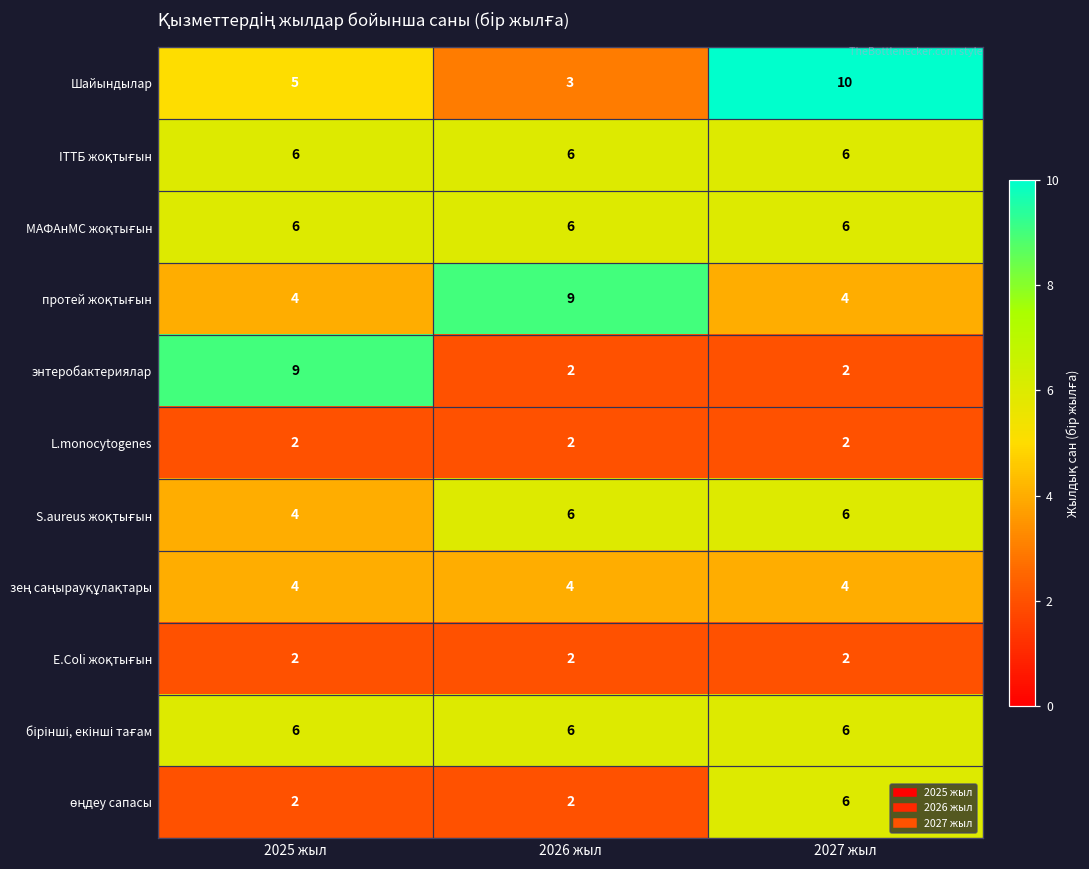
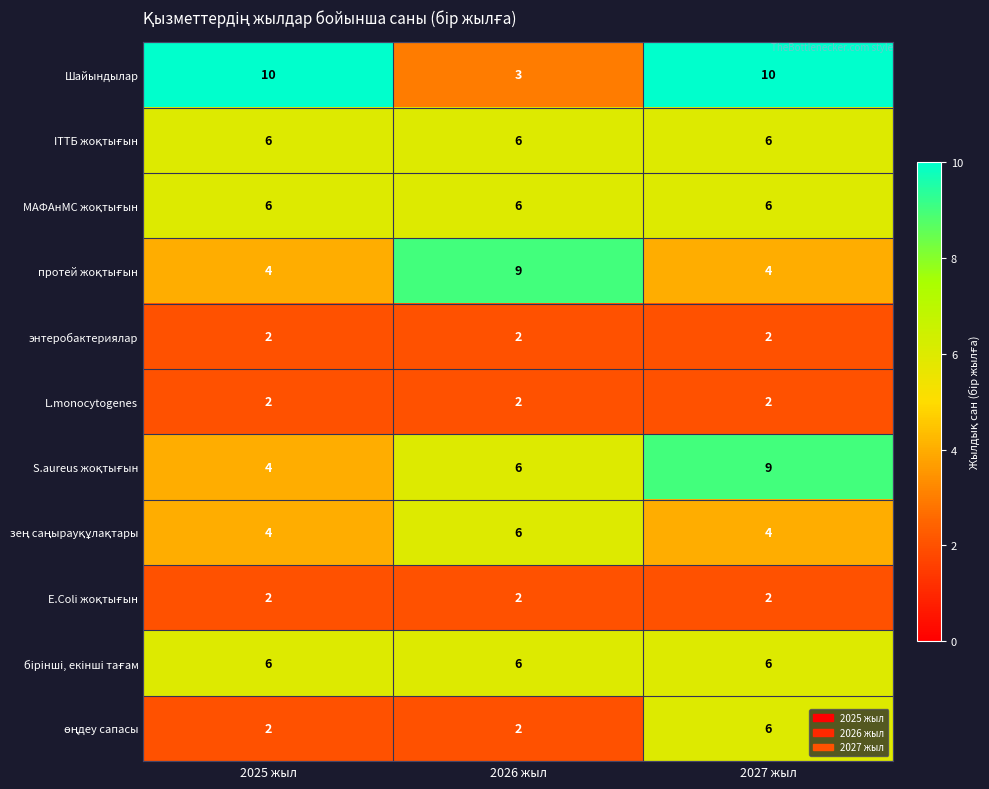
  {
    "Шайындылар": {
-     "2025 жыл": 5,
+     "2025 жыл": 10,
      "2026 жыл": 3
    },
    "ІТТБ жоқтығын": {
      "2025 жыл": 6,
      "2026 жыл": 6,
      "2027 жыл": 6
    },
    "МАФАнМС жоқтығын": {
      "2025 жыл": 6,
      "2026 жыл": 6,
      "2027 жыл": 6
    },
    "протей жоқтығын": {
      "2025 жыл": 4,
      "2026 жыл": 9,
      "2027 жыл": 4
    },
    "энтеробактериялар": {
-     "2025 жыл": 9,
+     "2025 жыл": 2,
      "2026 жыл": 2,
      "2027 жыл": 2
    },
    "L.monocytogenes": {
      "2025 жыл": 2,
      "2026 жыл": 2,
      "2027 жыл": 2
    },
    "S.aureus жоқтығын": {
      "2025 жыл": 4,
      "2026 жыл": 6,
-     "2027 жыл": 6
+     "2027 жыл": 9
    },
    "зең саңырауқұлақтары": {
      "2025 жыл": 4,
-     "2026 жыл": 4,
+     "2026 жыл": 6,
      "2027 жыл": 4
    },
    "E.Coli жоқтығын": {
      "2025 жыл": 2,
      "2026 жыл": 2,
      "2027 жыл": 2
    },
    "бірінші, екінші тағам": {
      "2025 жыл": 6,
      "2026 жыл": 6,
      "2027 жыл": 6
    },
    "өңдеу сапасы": {
      "2025 жыл": 2,
      "2026 жыл": 2,
      "2027 жыл": 6
    }
  }
